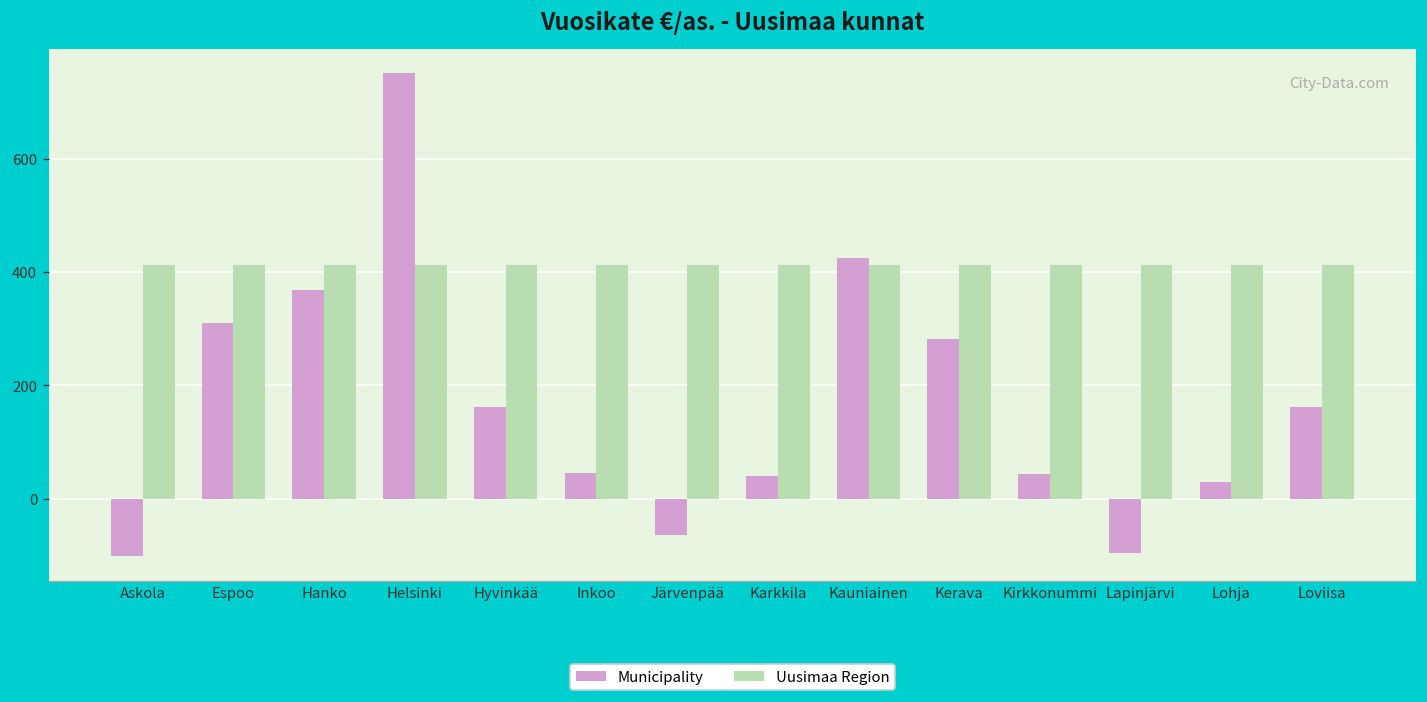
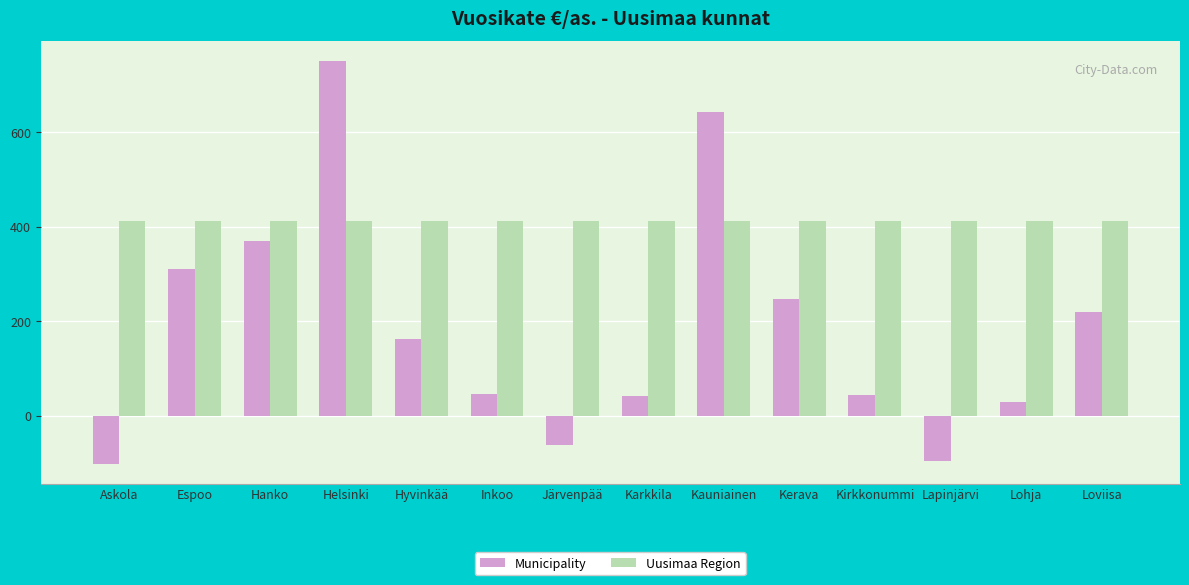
  {
    "Municipality": {
      "Askola": -100,
      "Espoo": 310,
      "Hanko": 370,
      "Helsinki": 750,
      "Hyvinkää": 160,
      "Inkoo": 40,
      "Järvenpää": -60,
      "Karkkila": 40,
-     "Kauniainen": 430,
-     "Kerava": 280,
+     "Kauniainen": 640,
+     "Kerava": 250,
      "Kirkkonummi": 40,
      "Lapinjärvi": -100,
      "Lohja": 30,
-     "Loviisa": 160
+     "Loviisa": 220
    },
    "Uusimaa Region": {
      "Askola": 410,
      "Espoo": 410,
      "Hanko": 410,
      "Helsinki": 410,
      "Hyvinkää": 410,
      "Inkoo": 410,
      "Järvenpää": 410,
      "Karkkila": 410,
      "Kauniainen": 410,
      "Kerava": 410,
      "Kirkkonummi": 410,
      "Lapinjärvi": 410,
      "Lohja": 410,
      "Loviisa": 410
    }
  }
